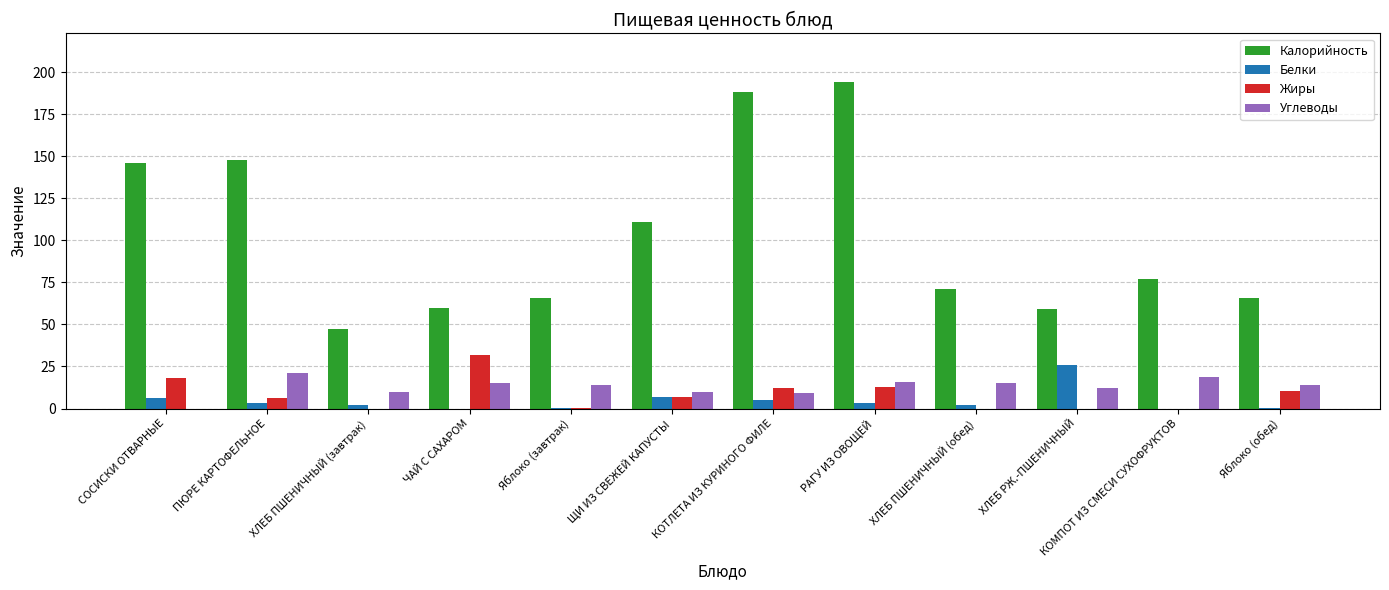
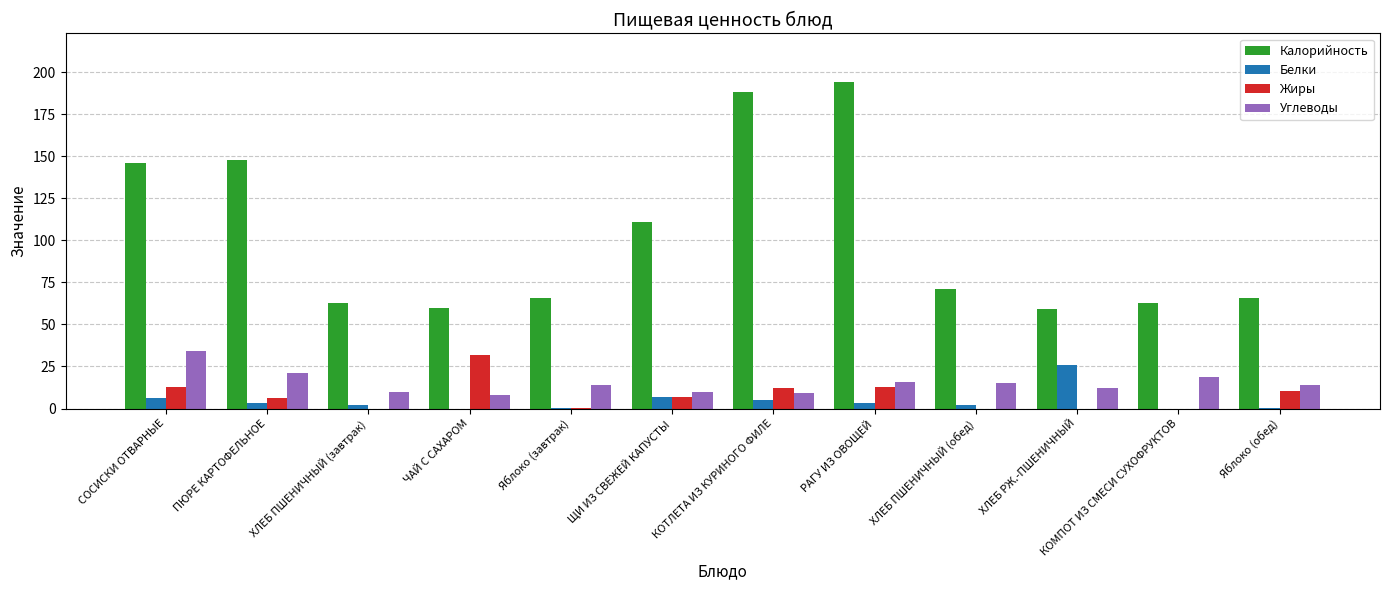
  {
    "Калорийность": {
      "СОСИСКИ ОТВАРНЫЕ": 146,
      "ПЮРЕ КАРТОФЕЛЬНОЕ": 148,
-     "ХЛЕБ ПШЕНИЧНЫЙ (завтрак)": 47,
+     "ХЛЕБ ПШЕНИЧНЫЙ (завтрак)": 63,
      "ЧАЙ С САХАРОМ": 60,
      "Яблоко (завтрак)": 66,
      "ЩИ ИЗ СВЕЖЕЙ КАПУСТЫ": 111,
      "КОТЛЕТА ИЗ КУРИНОГО ФИЛЕ": 188,
      "РАГУ ИЗ ОВОЩЕЙ": 194,
      "ХЛЕБ ПШЕНИЧНЫЙ (обед)": 71,
      "ХЛЕБ РЖ.-ПШЕНИЧНЫЙ": 59,
-     "КОМПОТ ИЗ СМЕСИ СУХОФРУКТОВ": 77,
+     "КОМПОТ ИЗ СМЕСИ СУХОФРУКТОВ": 63,
      "Яблоко (обед)": 66
    },
    "Белки": {
      "СОСИСКИ ОТВАРНЫЕ": 6,
      "ПЮРЕ КАРТОФЕЛЬНОЕ": 3,
      "ХЛЕБ ПШЕНИЧНЫЙ (завтрак)": 2,
      "ЧАЙ С САХАРОМ": 0,
      "ЩИ ИЗ СВЕЖЕЙ КАПУСТЫ": 7,
      "КОТЛЕТА ИЗ КУРИНОГО ФИЛЕ": 5,
      "РАГУ ИЗ ОВОЩЕЙ": 3,
      "ХЛЕБ ПШЕНИЧНЫЙ (обед)": 2,
      "ХЛЕБ РЖ.-ПШЕНИЧНЫЙ": 26,
      "КОМПОТ ИЗ СМЕСИ СУХОФРУКТОВ": 0
    },
    "Жиры": {
-     "СОСИСКИ ОТВАРНЫЕ": 18,
+     "СОСИСКИ ОТВАРНЫЕ": 13,
      "ПЮРЕ КАРТОФЕЛЬНОЕ": 6,
      "ХЛЕБ ПШЕНИЧНЫЙ (завтрак)": 0,
      "ЧАЙ С САХАРОМ": 32,
      "ЩИ ИЗ СВЕЖЕЙ КАПУСТЫ": 7,
      "КОТЛЕТА ИЗ КУРИНОГО ФИЛЕ": 12,
      "РАГУ ИЗ ОВОЩЕЙ": 13,
      "ХЛЕБ ПШЕНИЧНЫЙ (обед)": 0,
      "ХЛЕБ РЖ.-ПШЕНИЧНЫЙ": 0,
      "КОМПОТ ИЗ СМЕСИ СУХОФРУКТОВ": 0,
      "Яблоко (обед)": 10
    },
    "Углеводы": {
-     "СОСИСКИ ОТВАРНЫЕ": 0,
+     "СОСИСКИ ОТВАРНЫЕ": 34,
      "ПЮРЕ КАРТОФЕЛЬНОЕ": 21,
      "ХЛЕБ ПШЕНИЧНЫЙ (завтрак)": 10,
-     "ЧАЙ С САХАРОМ": 15,
+     "ЧАЙ С САХАРОМ": 8,
      "Яблоко (завтрак)": 14,
      "ЩИ ИЗ СВЕЖЕЙ КАПУСТЫ": 10,
      "КОТЛЕТА ИЗ КУРИНОГО ФИЛЕ": 9,
      "РАГУ ИЗ ОВОЩЕЙ": 16,
      "ХЛЕБ ПШЕНИЧНЫЙ (обед)": 15,
      "ХЛЕБ РЖ.-ПШЕНИЧНЫЙ": 12,
      "КОМПОТ ИЗ СМЕСИ СУХОФРУКТОВ": 19,
      "Яблоко (обед)": 14
    }
  }
